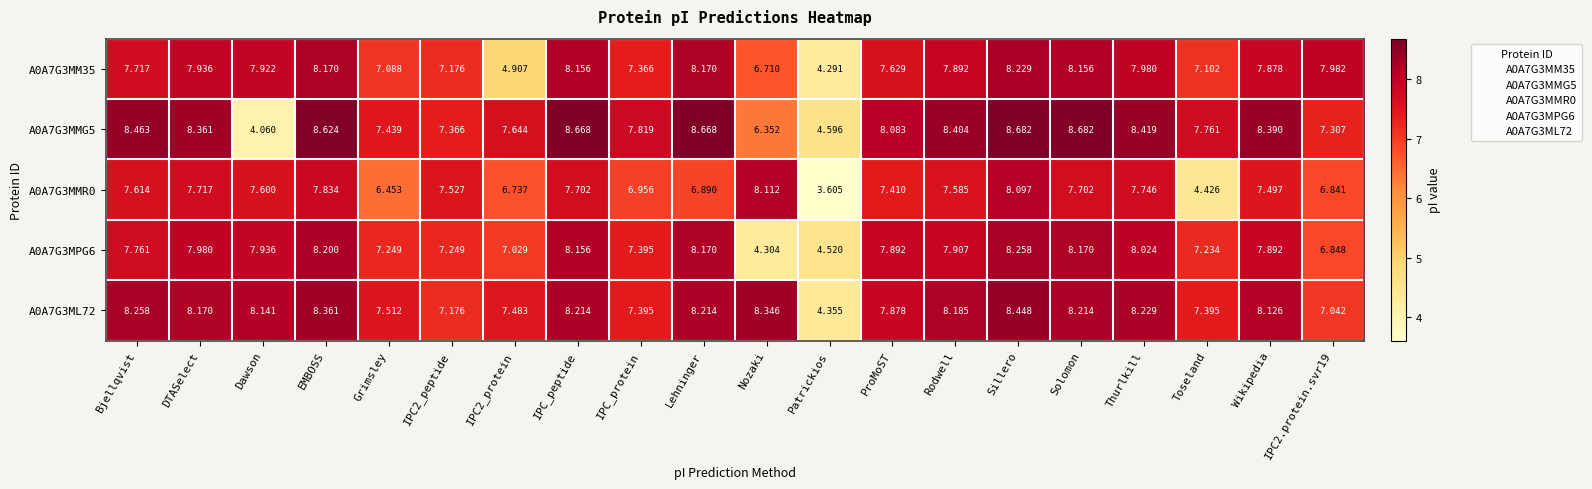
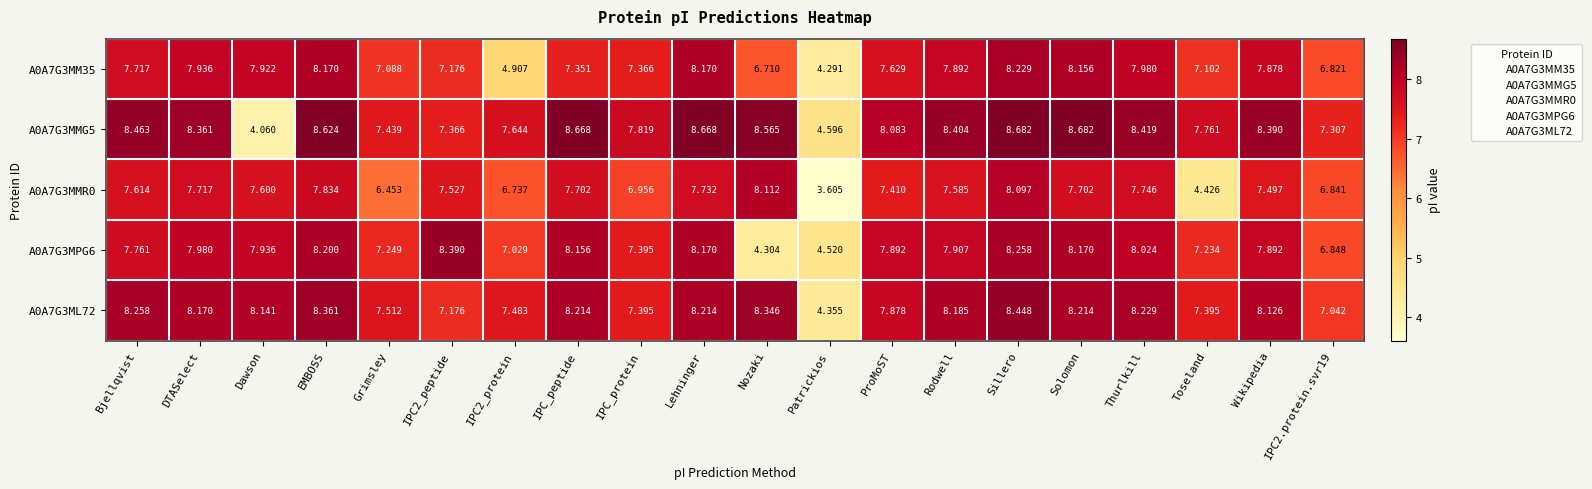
  {
    "A0A7G3MM35": {
      "Bjellqvist": 7.717,
      "DTASelect": 7.936,
      "Dawson": 7.922,
      "EMBOSS": 8.170,
      "Grimsley": 7.088,
      "IPC2_peptide": 7.176,
      "IPC2_protein": 4.907,
-     "IPC_peptide": 8.156,
+     "IPC_peptide": 7.351,
      "IPC_protein": 7.366,
      "Lehninger": 8.170,
      "Nozaki": 6.710,
      "Patrickios": 4.291,
      "ProMoST": 7.629,
      "Rodwell": 7.892,
      "Sillero": 8.229,
      "Solomon": 8.156,
      "Thurlkill": 7.980,
      "Toseland": 7.102,
      "Wikipedia": 7.878,
-     "IPC2.protein.svr19": 7.982
+     "IPC2.protein.svr19": 6.821
    },
    "A0A7G3MMG5": {
      "Bjellqvist": 8.463,
      "DTASelect": 8.361,
      "Dawson": 4.060,
      "EMBOSS": 8.624,
      "Grimsley": 7.439,
      "IPC2_peptide": 7.366,
      "IPC2_protein": 7.644,
      "IPC_peptide": 8.668,
      "IPC_protein": 7.819,
      "Lehninger": 8.668,
-     "Nozaki": 6.352,
+     "Nozaki": 8.565,
      "Patrickios": 4.596,
      "ProMoST": 8.083,
      "Rodwell": 8.404,
      "Sillero": 8.682,
      "Solomon": 8.682,
      "Thurlkill": 8.419,
      "Toseland": 7.761,
      "Wikipedia": 8.390,
      "IPC2.protein.svr19": 7.307
    },
    "A0A7G3MMR0": {
      "Bjellqvist": 7.614,
      "DTASelect": 7.717,
      "Dawson": 7.600,
      "EMBOSS": 7.834,
      "Grimsley": 6.453,
      "IPC2_peptide": 7.527,
      "IPC2_protein": 6.737,
      "IPC_peptide": 7.702,
      "IPC_protein": 6.956,
-     "Lehninger": 6.890,
+     "Lehninger": 7.732,
      "Nozaki": 8.112,
      "Patrickios": 3.605,
      "ProMoST": 7.410,
      "Rodwell": 7.585,
      "Sillero": 8.097,
      "Solomon": 7.702,
      "Thurlkill": 7.746,
      "Toseland": 4.426,
      "Wikipedia": 7.497,
      "IPC2.protein.svr19": 6.841
    },
    "A0A7G3MPG6": {
      "Bjellqvist": 7.761,
      "DTASelect": 7.980,
      "Dawson": 7.936,
      "EMBOSS": 8.200,
      "Grimsley": 7.249,
-     "IPC2_peptide": 7.249,
+     "IPC2_peptide": 8.390,
      "IPC2_protein": 7.029,
      "IPC_peptide": 8.156,
      "IPC_protein": 7.395,
      "Lehninger": 8.170,
      "Nozaki": 4.304,
      "Patrickios": 4.520,
      "ProMoST": 7.892,
      "Rodwell": 7.907,
      "Sillero": 8.258,
      "Solomon": 8.170,
      "Thurlkill": 8.024,
      "Toseland": 7.234,
      "Wikipedia": 7.892,
      "IPC2.protein.svr19": 6.848
    },
    "A0A7G3ML72": {
      "Bjellqvist": 8.258,
      "DTASelect": 8.170,
      "Dawson": 8.141,
      "EMBOSS": 8.361,
      "Grimsley": 7.512,
      "IPC2_peptide": 7.176,
      "IPC2_protein": 7.483,
      "IPC_peptide": 8.214,
      "IPC_protein": 7.395,
      "Lehninger": 8.214,
      "Nozaki": 8.346,
      "Patrickios": 4.355,
      "ProMoST": 7.878,
      "Rodwell": 8.185,
      "Sillero": 8.448,
      "Solomon": 8.214,
      "Thurlkill": 8.229,
      "Toseland": 7.395,
      "Wikipedia": 8.126,
      "IPC2.protein.svr19": 7.042
    }
  }
